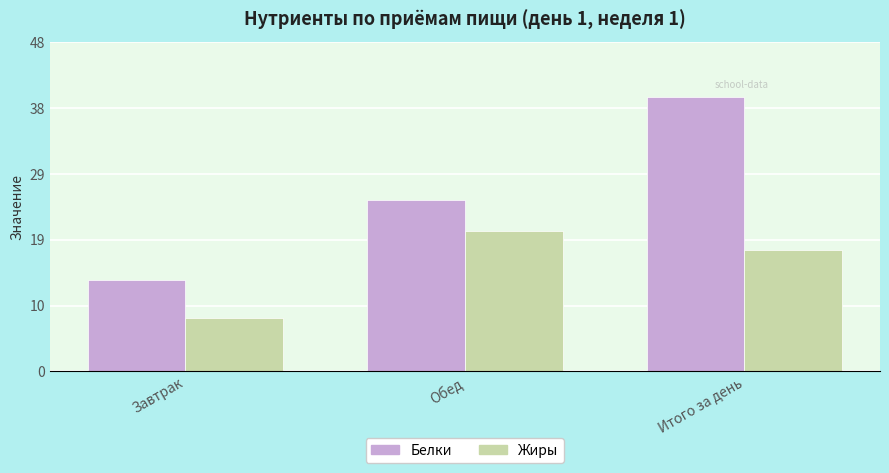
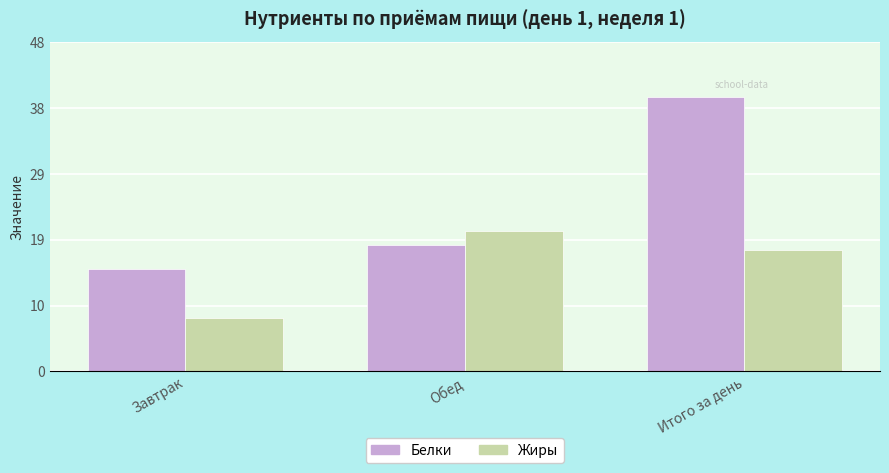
  {
    "Белки": {
-     "Завтрак": 13,
-     "Обед": 25,
+     "Завтрак": 15,
+     "Обед": 19,
      "Итого за день": 40
    },
    "Жиры": {
      "Завтрак": 8,
      "Обед": 21,
      "Итого за день": 18
    }
  }
